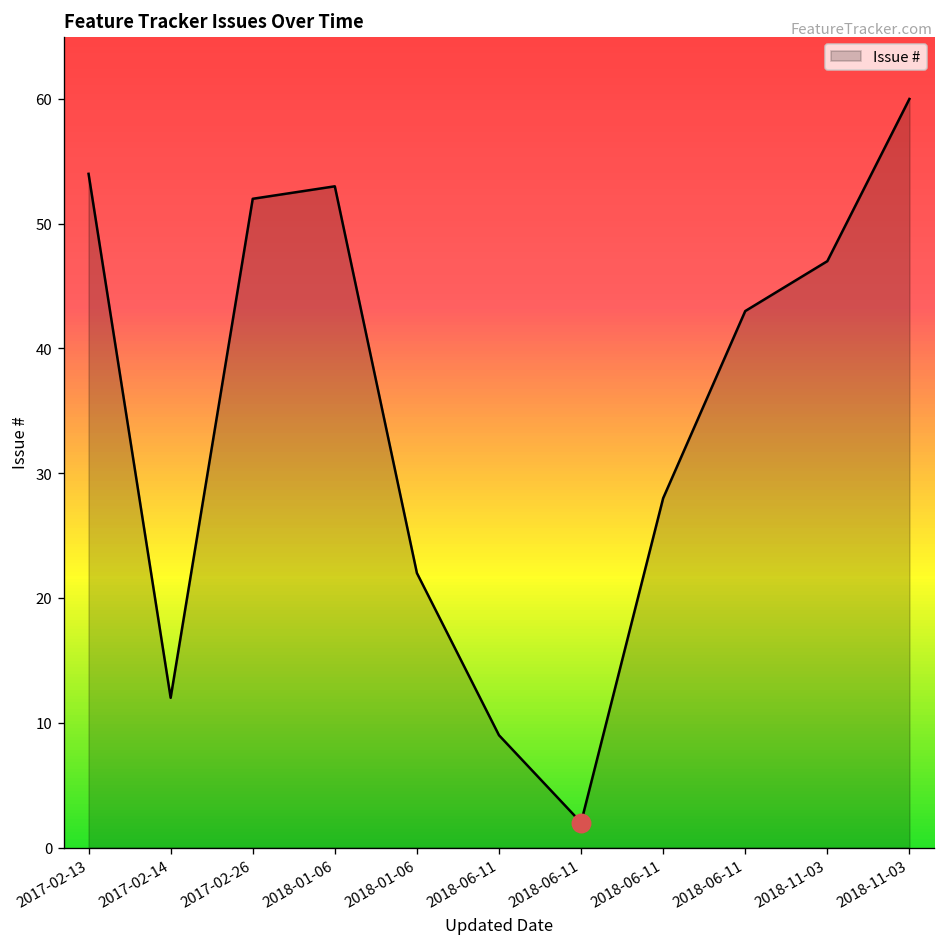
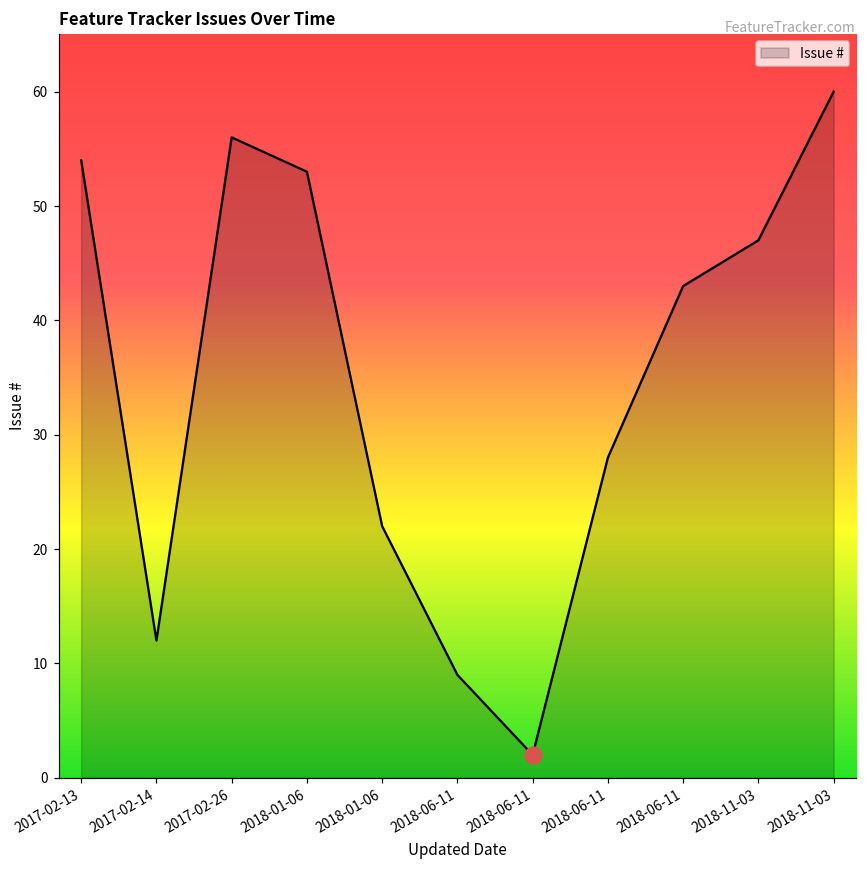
  {
    "Issue #": {
      "2017-02-13": 54,
      "2017-02-14": 12,
-     "2017-02-26": 52
+     "2017-02-26": 56
    }
  }
